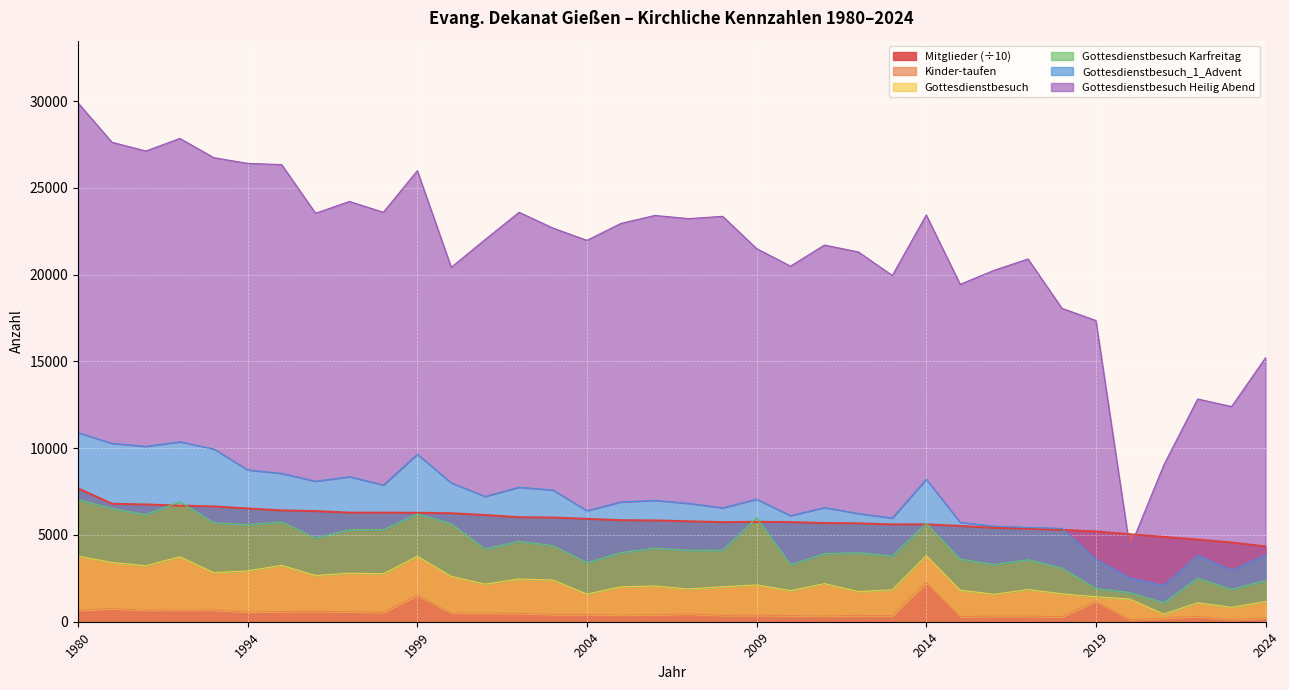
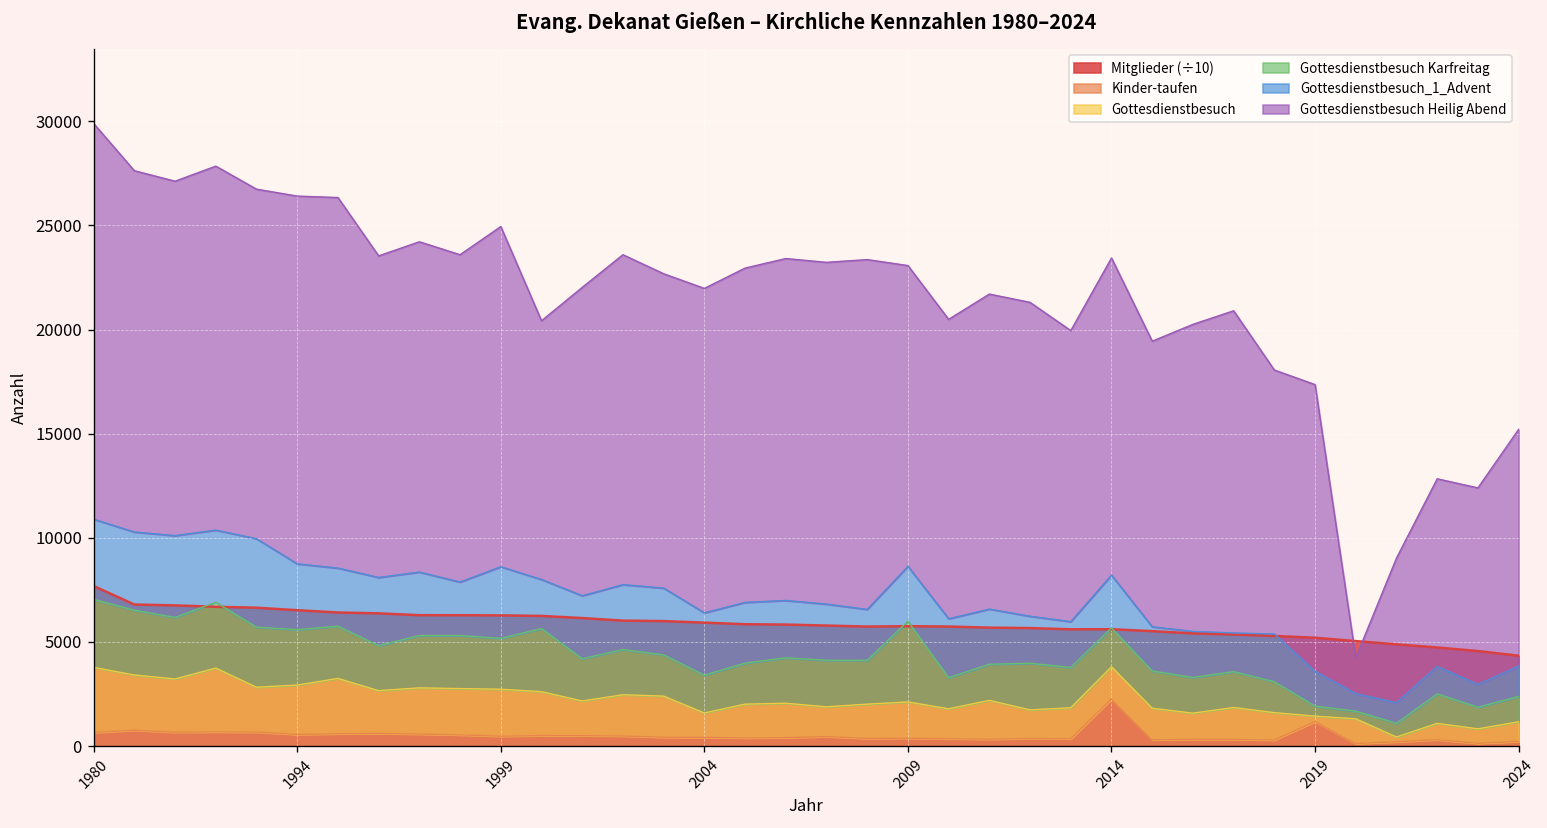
  {
    "Mitglieder (÷10)": {
      "1980": 7700,
      "1994": 6500,
      "2004": 5900,
      "2009": 5800,
      "2019": 5200,
      "2024": 4300
    },
    "Kinder-taufen": {
      "1980": 700,
      "1994": 600,
-     "1999": 1500,
+     "1999": 500,
      "2004": 400,
      "2009": 400,
      "2014": 2300,
      "2019": 1200,
      "2024": 200
    },
    "Gottesdienstbesuch": {
      "1980": 3100,
      "1994": 2400,
      "1999": 2300,
      "2004": 1200,
      "2009": 1700,
      "2014": 1600,
      "2019": 300,
      "2024": 900
    },
    "Gottesdienstbesuch Karfreitag": {
      "1980": 3300,
      "1994": 2700,
      "2004": 1800,
      "2009": 3900,
      "2019": 500,
      "2024": 1200
    },
    "Gottesdienstbesuch_1_Advent": {
      "1980": 3800,
      "1994": 3200,
      "1999": 3400,
      "2004": 3000,
-     "2009": 1100,
+     "2009": 2600,
      "2014": 2500,
      "2019": 1700,
      "2024": 1500
    },
    "Gottesdienstbesuch Heilig Abend": {
      "1980": 19000,
      "1994": 17700,
      "1999": 16300,
      "2004": 15600,
      "2009": 14400,
      "2014": 15200,
      "2019": 13800,
      "2024": 11400
    }
  }
